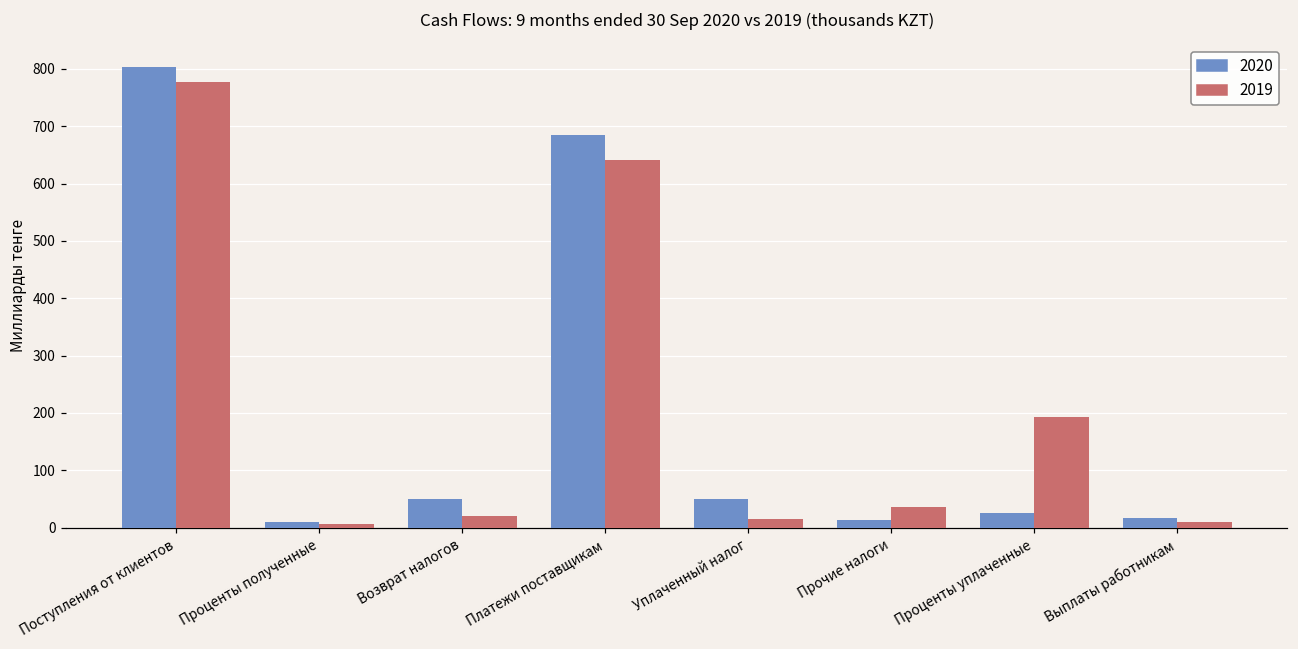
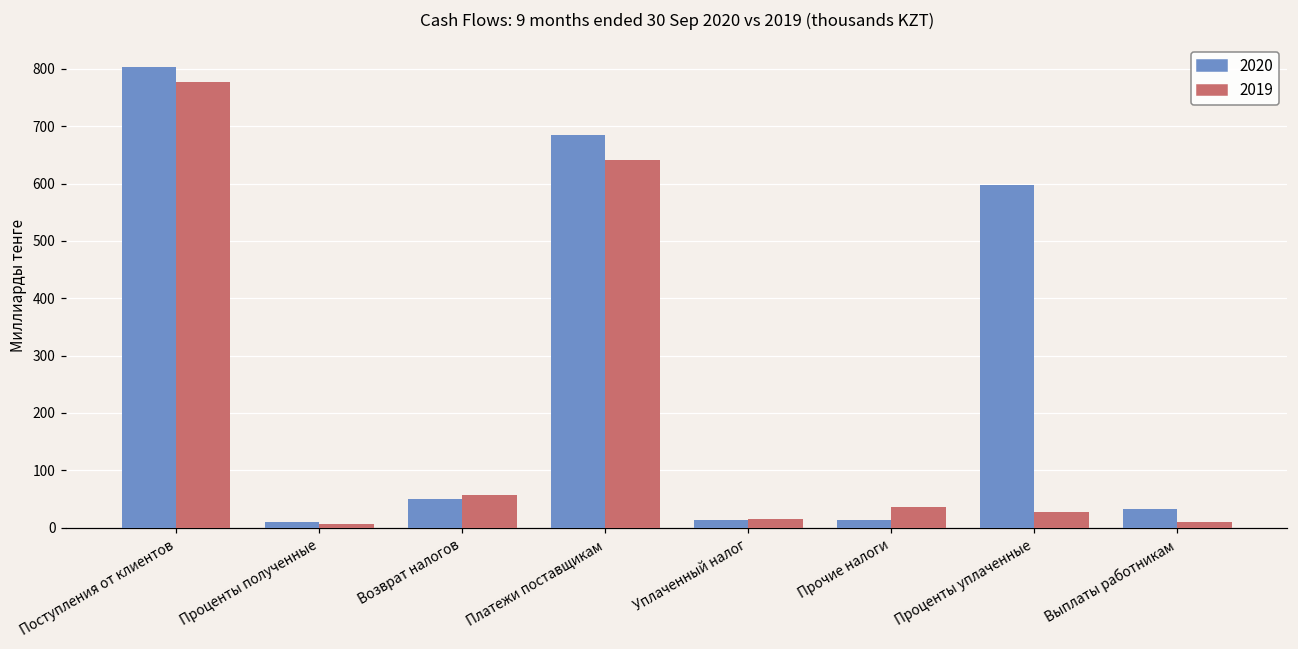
  {
    "2020": {
      "Поступления от клиентов": 800,
      "Проценты полученные": 10,
      "Возврат налогов": 50,
      "Платежи поставщикам": 690,
-     "Уплаченный налог": 50,
+     "Уплаченный налог": 10,
      "Прочие налоги": 10,
-     "Проценты уплаченные": 30,
-     "Выплаты работникам": 20
+     "Проценты уплаченные": 600,
+     "Выплаты работникам": 30
    },
    "2019": {
      "Поступления от клиентов": 780,
      "Проценты полученные": 10,
-     "Возврат налогов": 20,
+     "Возврат налогов": 60,
      "Платежи поставщикам": 640,
      "Уплаченный налог": 10,
      "Прочие налоги": 40,
-     "Проценты уплаченные": 190,
+     "Проценты уплаченные": 30,
      "Выплаты работникам": 10
    }
  }
